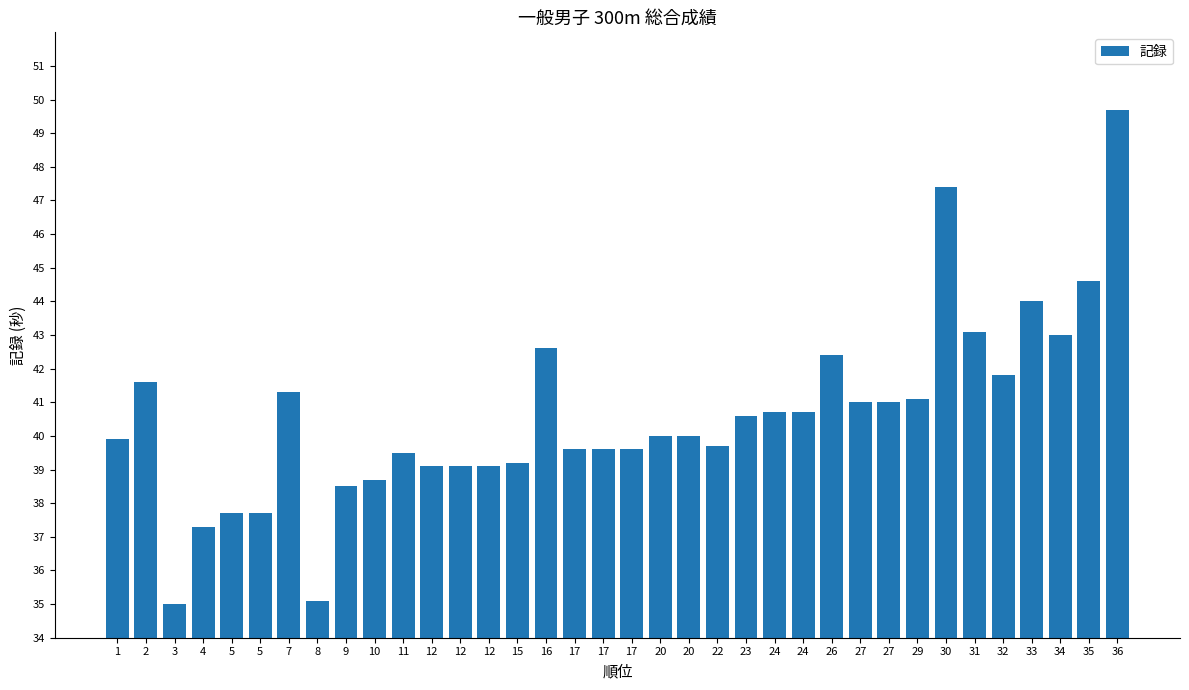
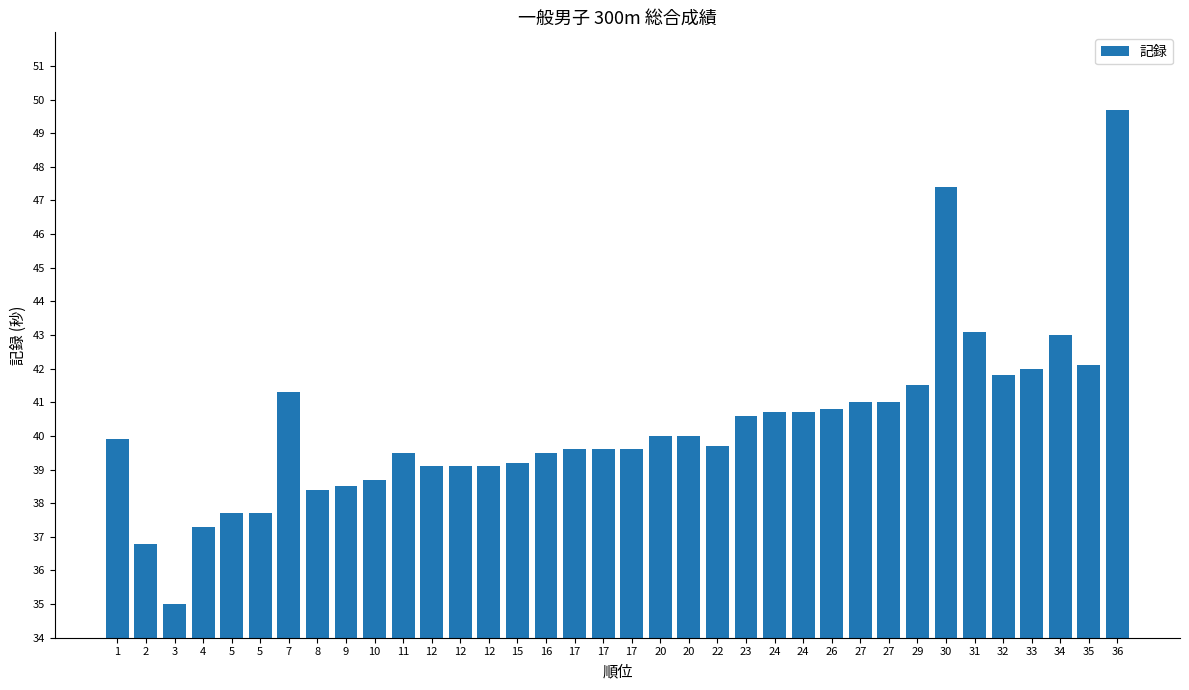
  {
    "1": 39.9,
-   "2": 41.6,
+   "2": 36.8,
    "3": 35.0,
    "4": 37.3,
    "7": 41.3,
-   "8": 35.1,
+   "8": 38.4,
    "9": 38.5,
    "10": 38.7,
    "11": 39.5,
    "15": 39.2,
-   "16": 42.6,
+   "16": 39.5,
    "22": 39.7,
    "23": 40.6,
-   "26": 42.4,
-   "29": 41.1,
+   "26": 40.8,
+   "29": 41.5,
    "30": 47.4,
    "31": 43.1,
    "32": 41.8,
-   "33": 44,
+   "33": 42,
    "34": 43.0,
-   "35": 44.6,
+   "35": 42.1,
    "36": 49.7
  }
